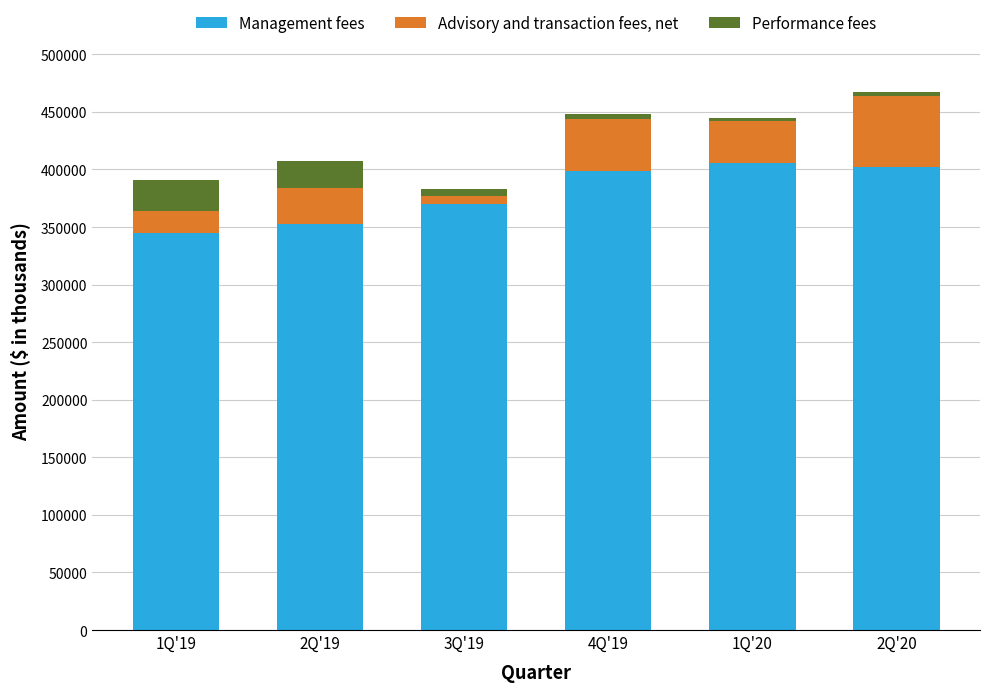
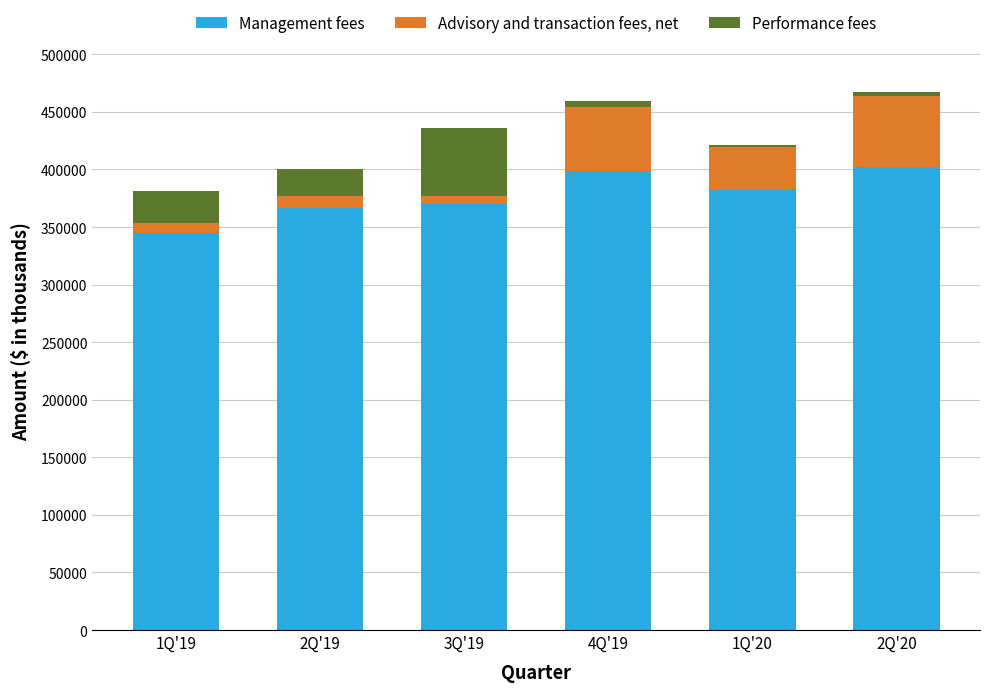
  {
    "Management fees": {
      "1Q'19": 344000,
-     "2Q'19": 353000,
+     "2Q'19": 366000,
      "3Q'19": 370000,
      "4Q'19": 398000,
-     "1Q'20": 405000,
+     "1Q'20": 382000,
      "2Q'20": 402000
    },
    "Advisory and transaction fees, net": {
-     "1Q'19": 19000,
-     "2Q'19": 31000,
+     "1Q'19": 9000,
+     "2Q'19": 11000,
      "3Q'19": 7000,
-     "4Q'19": 45000,
+     "4Q'19": 56000,
      "1Q'20": 37000,
      "2Q'20": 62000
    },
    "Performance fees": {
      "1Q'19": 28000,
      "2Q'19": 23000,
-     "3Q'19": 6000,
+     "3Q'19": 59000,
      "4Q'19": 5000,
      "1Q'20": 2000,
      "2Q'20": 3000
    }
  }
